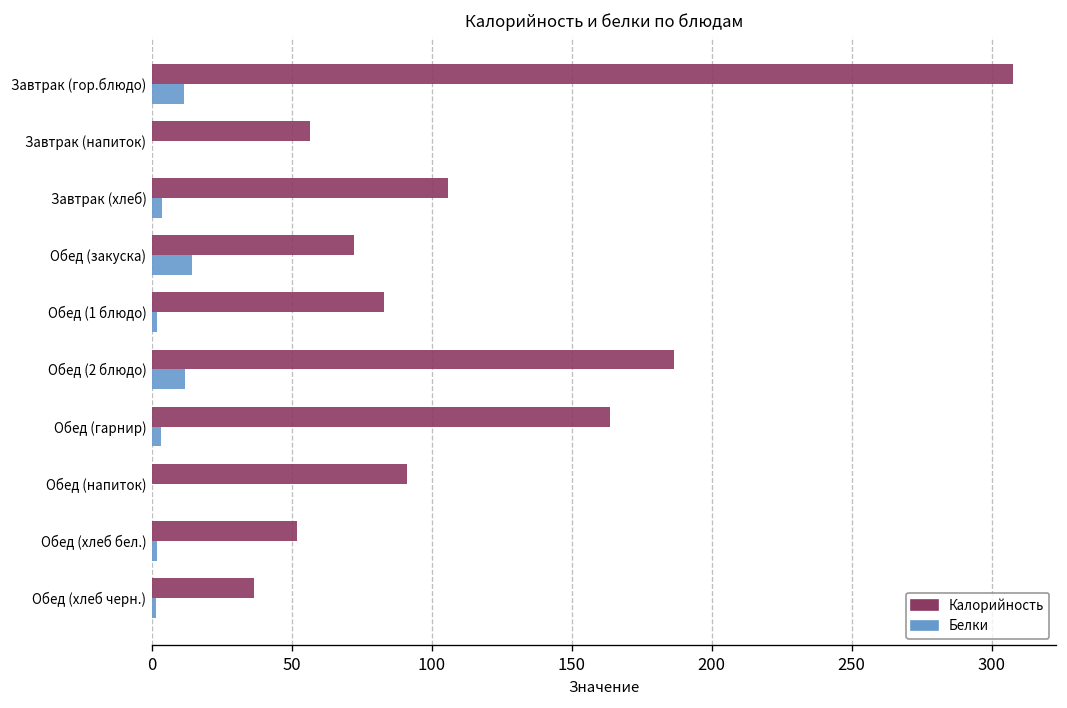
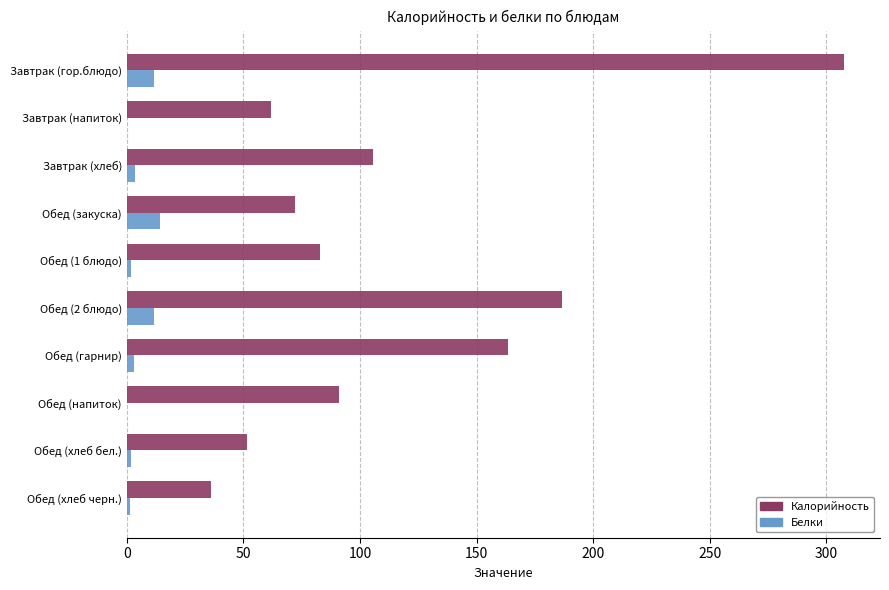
  {
    "Калорийность": {
      "Завтрак (гор.блюдо)": 308,
-     "Завтрак (напиток)": 56,
+     "Завтрак (напиток)": 62,
      "Завтрак (хлеб)": 106,
      "Обед (закуска)": 72,
      "Обед (1 блюдо)": 83,
      "Обед (2 блюдо)": 187,
      "Обед (гарнир)": 164,
      "Обед (напиток)": 91,
      "Обед (хлеб бел.)": 52,
      "Обед (хлеб черн.)": 36
    },
    "Белки": {
      "Завтрак (гор.блюдо)": 11,
      "Завтрак (хлеб)": 3,
      "Обед (закуска)": 14,
      "Обед (1 блюдо)": 2,
      "Обед (2 блюдо)": 12,
      "Обед (гарнир)": 3,
      "Обед (напиток)": 0,
      "Обед (хлеб бел.)": 2,
      "Обед (хлеб черн.)": 1
    }
  }
